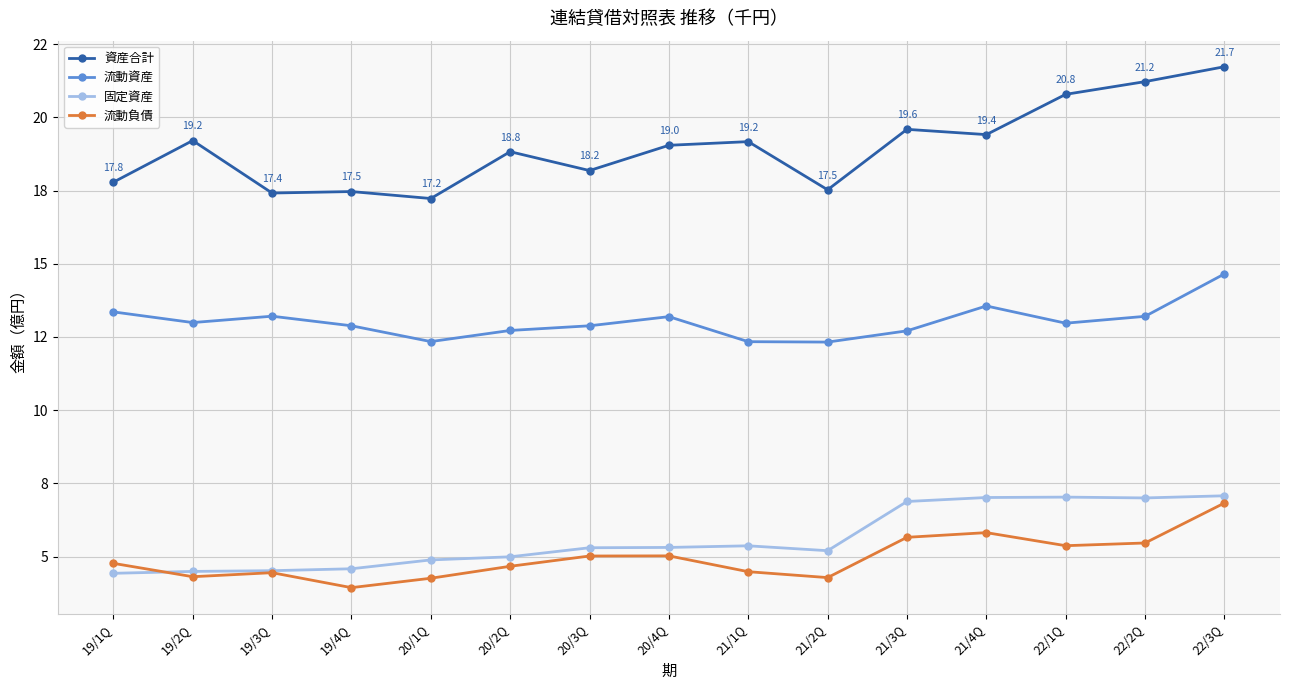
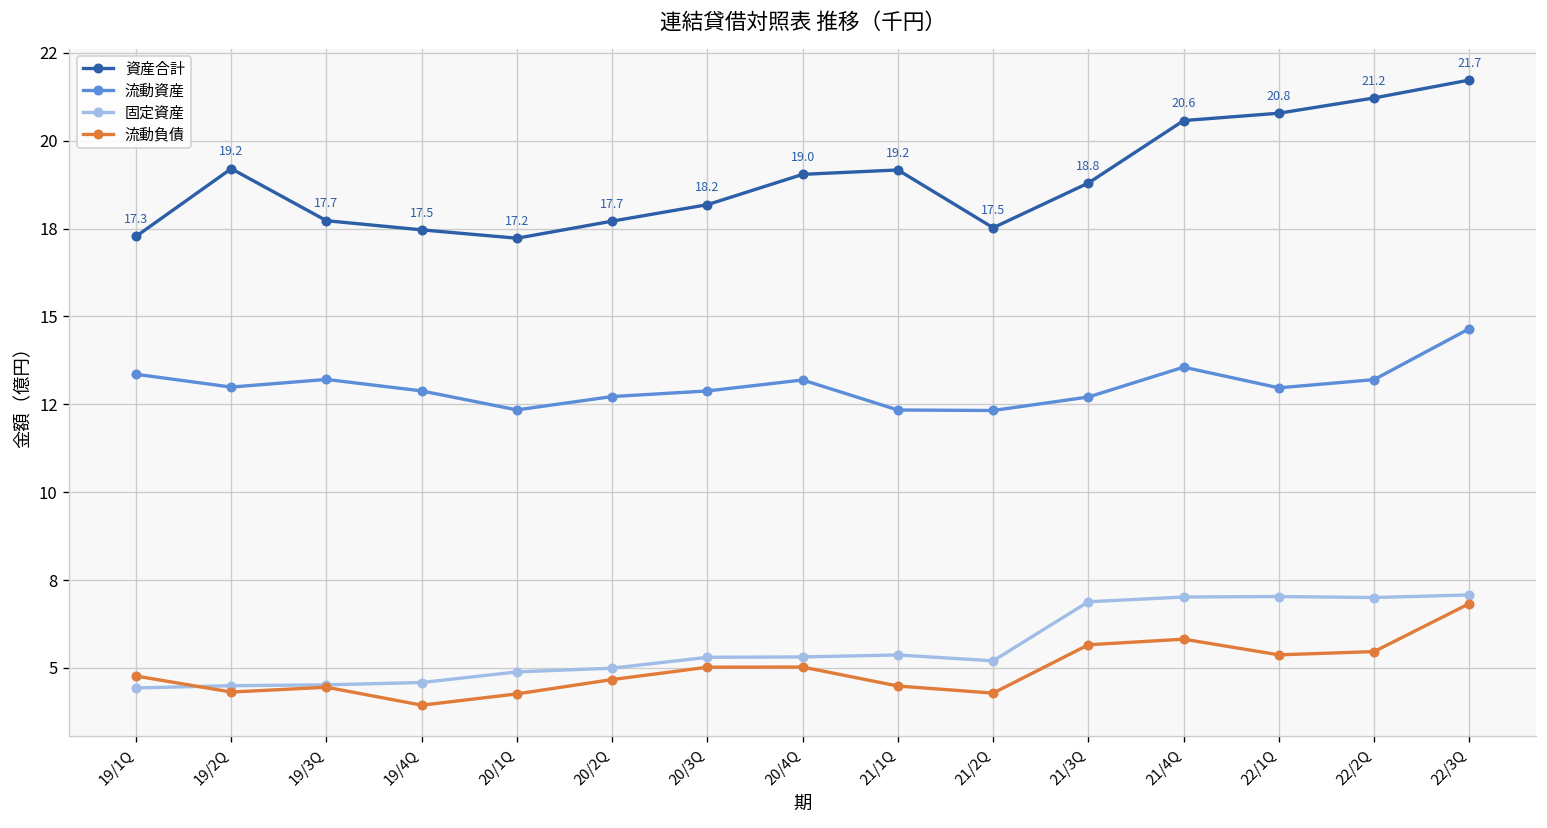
  {
    "資産合計": {
-     "19/1Q": 17.8,
+     "19/1Q": 17.3,
      "19/2Q": 19.2,
-     "19/3Q": 17.4,
+     "19/3Q": 17.7,
      "19/4Q": 17.5,
      "20/1Q": 17.2,
-     "20/2Q": 18.8,
+     "20/2Q": 17.7,
      "20/3Q": 18.2,
      "20/4Q": 19.0,
      "21/1Q": 19.2,
      "21/2Q": 17.5,
-     "21/3Q": 19.6,
-     "21/4Q": 19.4,
+     "21/3Q": 18.8,
+     "21/4Q": 20.6,
      "22/1Q": 20.8,
      "22/2Q": 21.2,
      "22/3Q": 21.7
    }
  }
